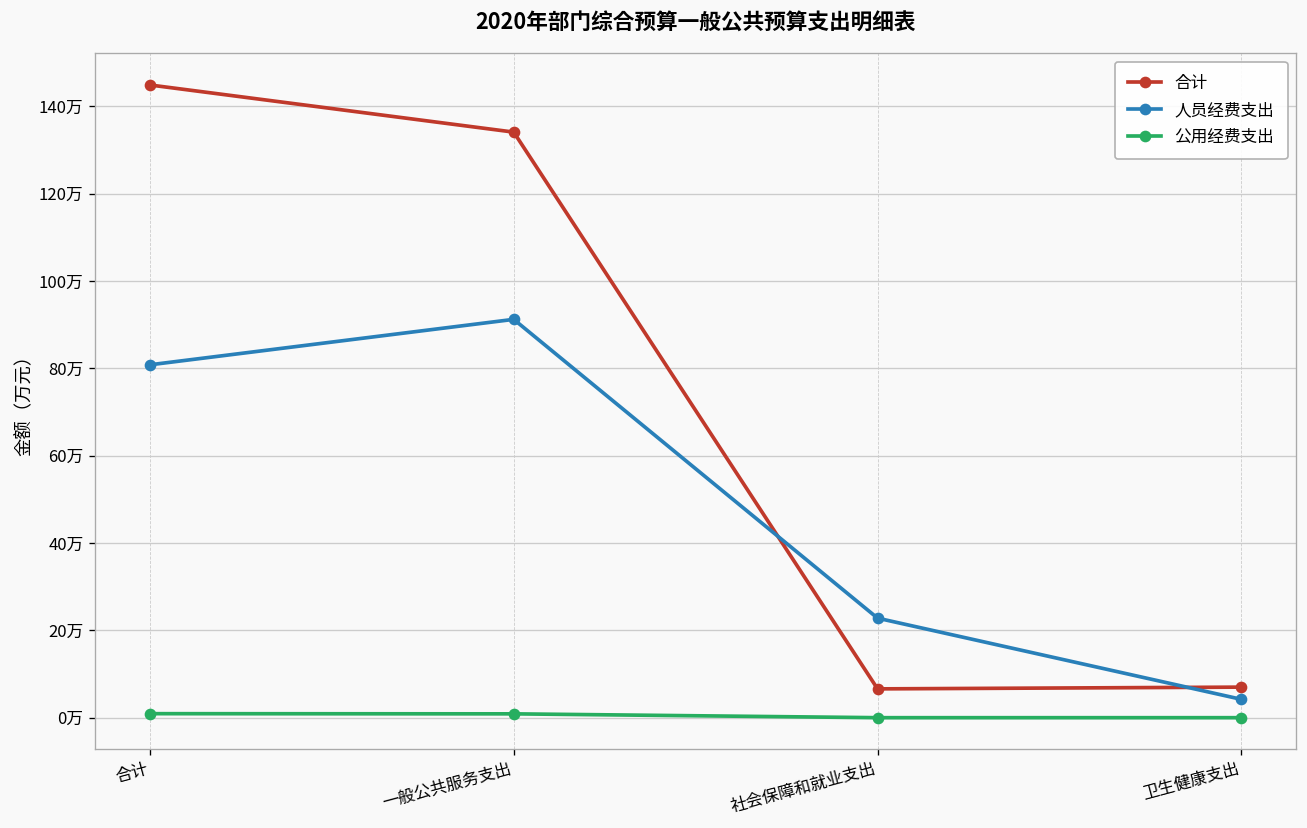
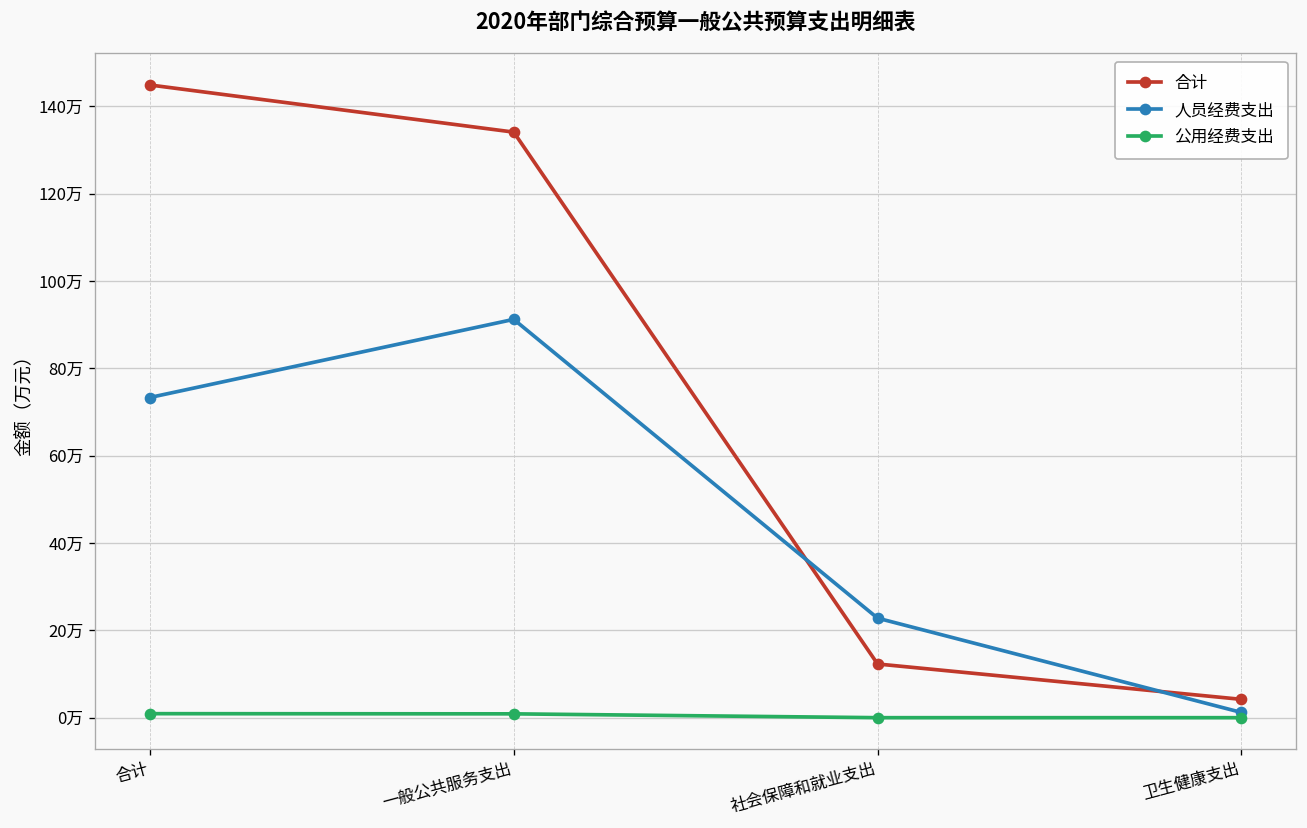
  {
    "合计": {
      "合计": "145万",
      "一般公共服务支出": "134万",
-     "社会保障和就业支出": "7万",
-     "卫生健康支出": "7万"
+     "社会保障和就业支出": "12万",
+     "卫生健康支出": "4万"
    },
    "人员经费支出": {
-     "合计": "81万",
+     "合计": "73万",
      "一般公共服务支出": "91万",
      "社会保障和就业支出": "23万",
-     "卫生健康支出": "4万"
+     "卫生健康支出": "1万"
    },
    "公用经费支出": {
      "合计": "1万",
      "一般公共服务支出": "1万",
      "社会保障和就业支出": "0万",
      "卫生健康支出": "0万"
    }
  }
